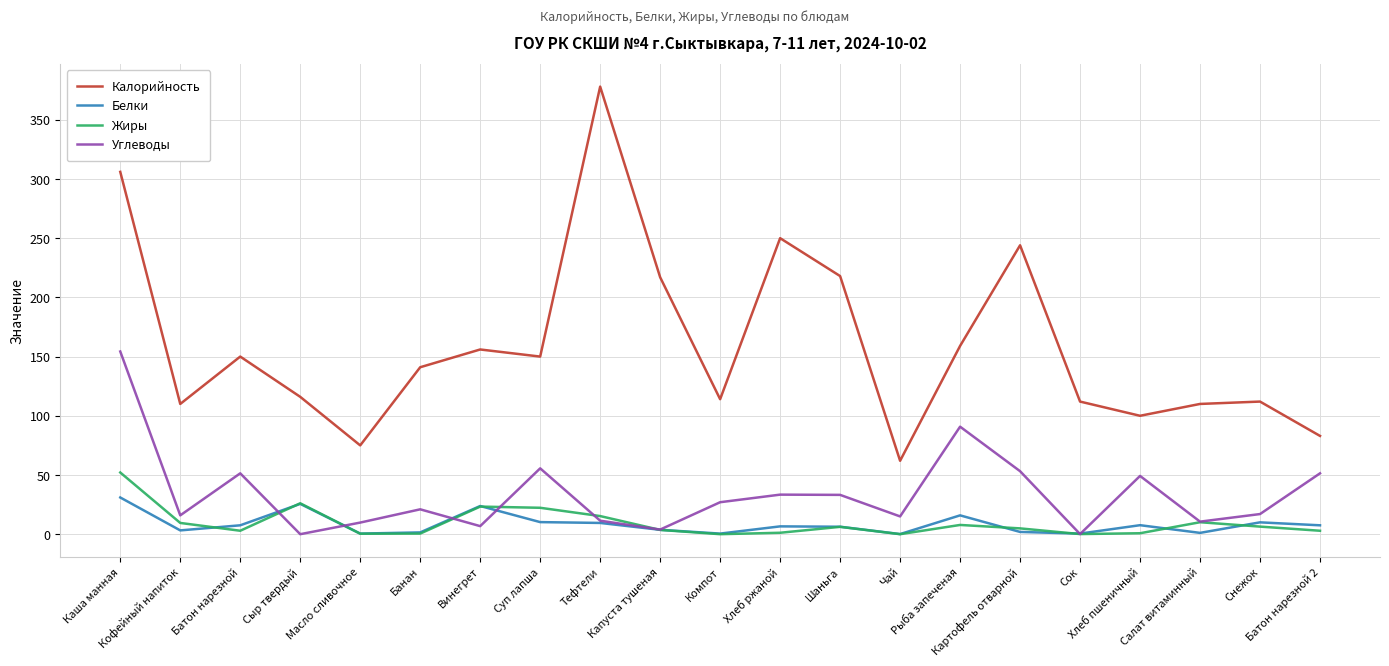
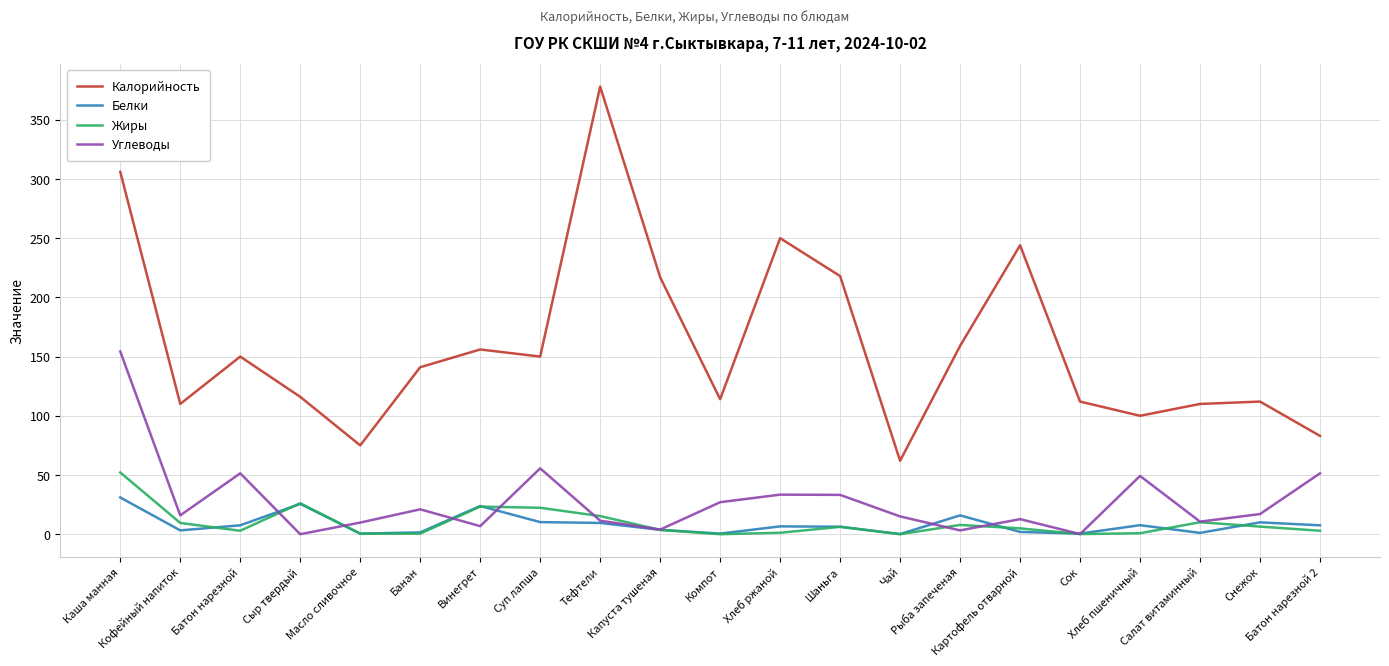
  {
    "Калорийность": {
      "Каша манная": 306,
      "Кофейный напиток": 110,
      "Батон нарезной": 150,
      "Сыр твердый": 116,
      "Масло сливочное": 75,
      "Банан": 141,
      "Винегрет": 156,
      "Суп лапша": 150,
      "Тефтели": 378,
      "Капуста тушеная": 217,
      "Компот": 114,
      "Хлеб ржаной": 250,
      "Шаньга": 218,
      "Чай": 62,
      "Рыба запеченая": 159,
      "Картофель отварной": 244,
      "Сок": 112,
      "Хлеб пшеничный": 100,
      "Салат витаминный": 110,
      "Снежок": 112,
      "Батон нарезной 2": 83
    },
    "Белки": {
      "Каша манная": 31,
      "Кофейный напиток": 3,
      "Батон нарезной": 8,
      "Суп лапша": 10,
      "Хлеб ржаной": 7,
      "Рыба запеченая": 16,
      "Картофель отварной": 2,
      "Хлеб пшеничный": 8,
      "Салат витаминный": 1,
      "Снежок": 10,
      "Батон нарезной 2": 8
    },
    "Жиры": {
      "Каша манная": 52,
      "Кофейный напиток": 10,
      "Батон нарезной": 3,
      "Суп лапша": 22,
      "Тефтели": 15,
      "Хлеб ржаной": 1,
      "Рыба запеченая": 8,
      "Картофель отварной": 5,
      "Хлеб пшеничный": 1,
      "Снежок": 6,
      "Батон нарезной 2": 3
    },
    "Углеводы": {
      "Каша манная": 154,
      "Кофейный напиток": 16,
      "Батон нарезной": 51,
      "Сыр твердый": 0,
      "Масло сливочное": 10,
      "Банан": 21,
      "Винегрет": 7,
      "Суп лапша": 56,
      "Компот": 27,
      "Хлеб ржаной": 33,
      "Шаньга": 33,
      "Чай": 15,
-     "Рыба запеченая": 91,
-     "Картофель отварной": 53,
+     "Рыба запеченая": 3,
+     "Картофель отварной": 13,
      "Хлеб пшеничный": 49,
      "Снежок": 17,
      "Батон нарезной 2": 51
    }
  }
